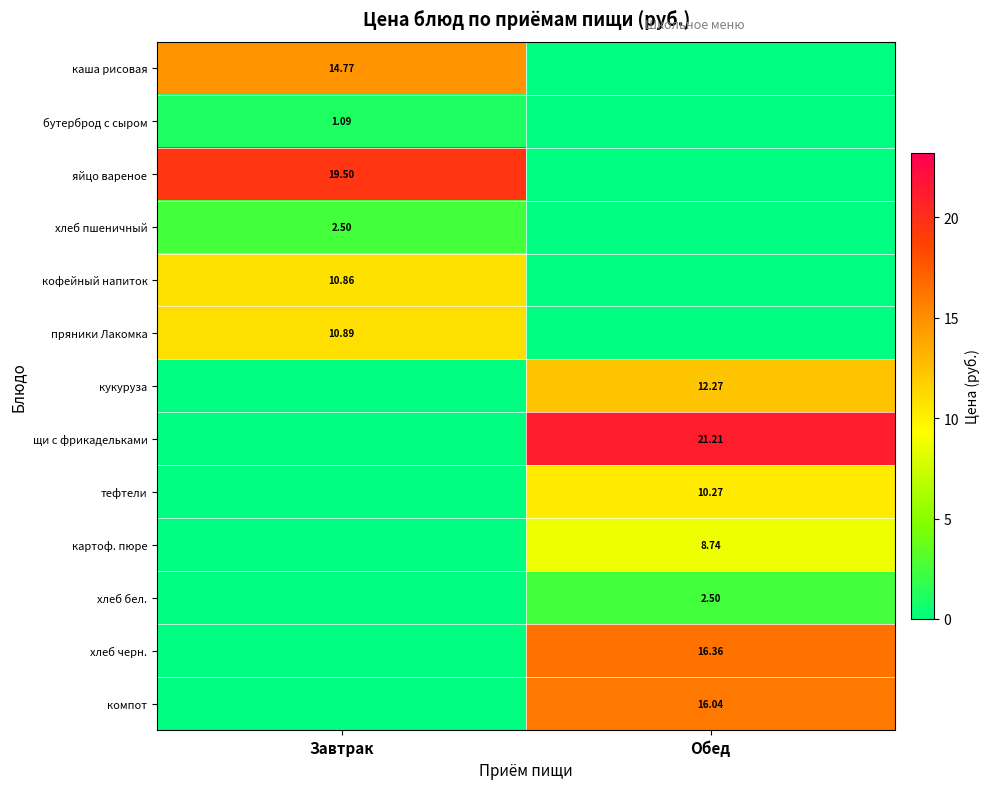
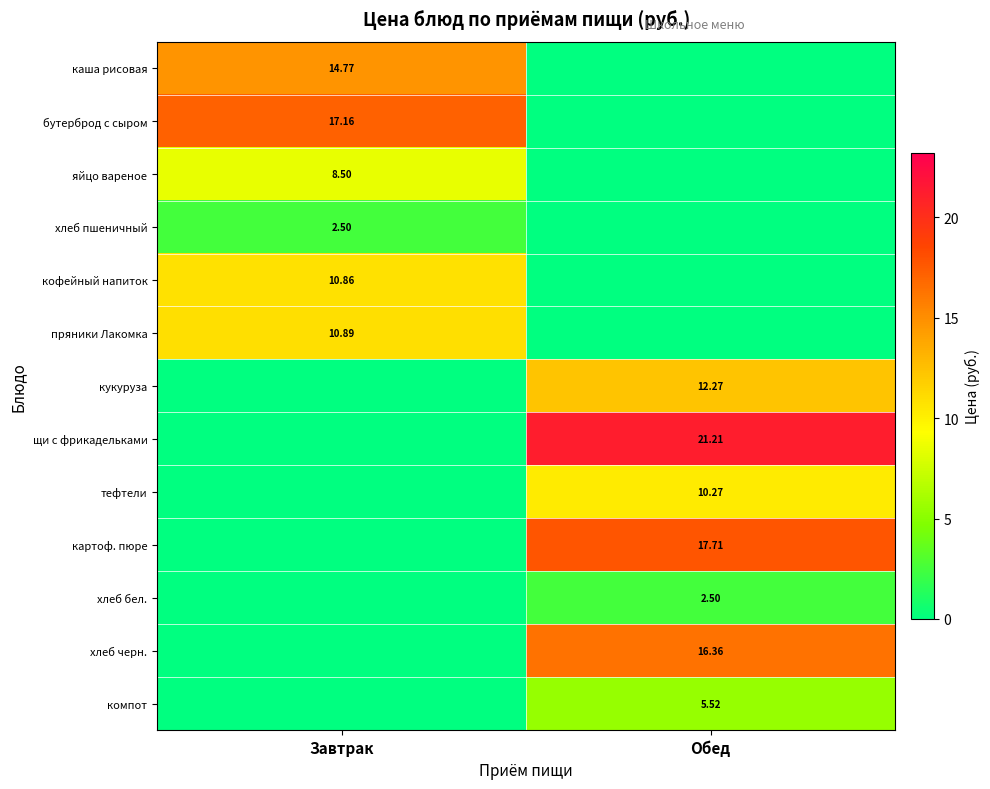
  {
    "каша рисовая": {
      "Завтрак": 14.77
    },
    "бутерброд с сыром": {
-     "Завтрак": 1.09
+     "Завтрак": 17.16
    },
    "яйцо вареное": {
-     "Завтрак": 19.50
+     "Завтрак": 8.50
    },
    "хлеб пшеничный": {
      "Завтрак": 2.50
    },
    "кофейный напиток": {
      "Завтрак": 10.86
    },
    "пряники Лакомка": {
      "Завтрак": 10.89
    },
    "кукуруза": {
      "Обед": 12.27
    },
    "щи с фрикадельками": {
      "Обед": 21.21
    },
    "тефтели": {
      "Обед": 10.27
    },
    "картоф. пюре": {
-     "Обед": 8.74
+     "Обед": 17.71
    },
    "хлеб бел.": {
      "Обед": 2.50
    },
    "хлеб черн.": {
      "Обед": 16.36
    },
    "компот": {
-     "Обед": 16.04
+     "Обед": 5.52
    }
  }
